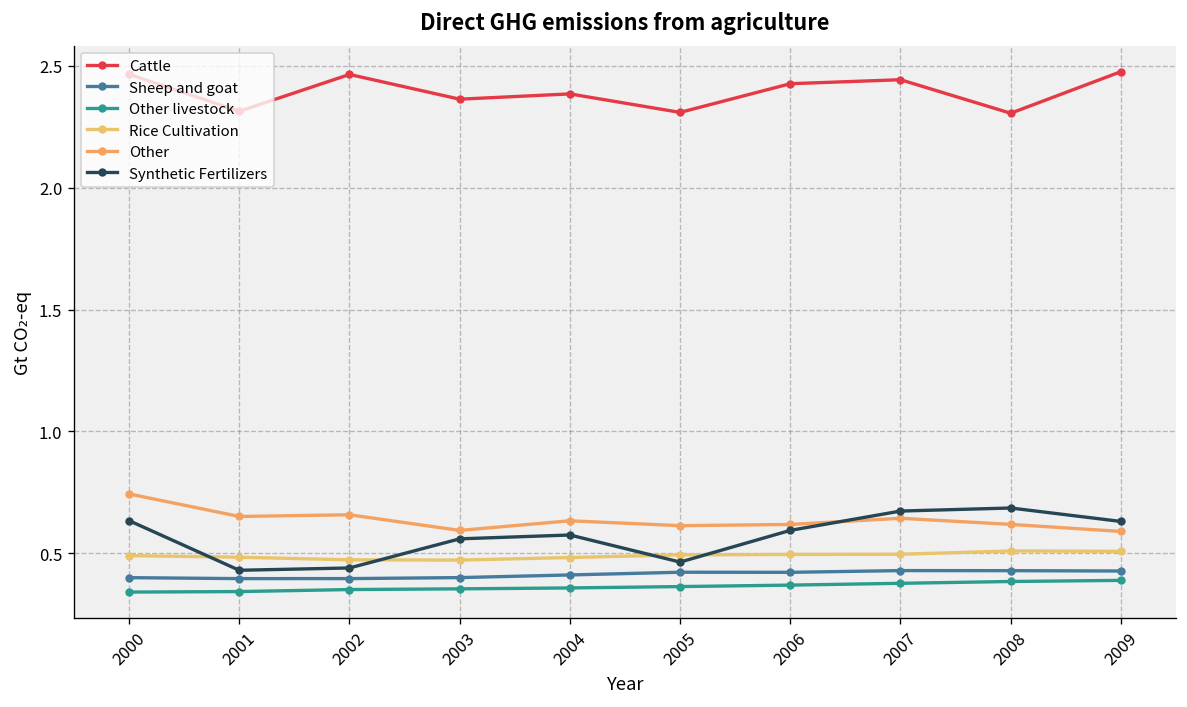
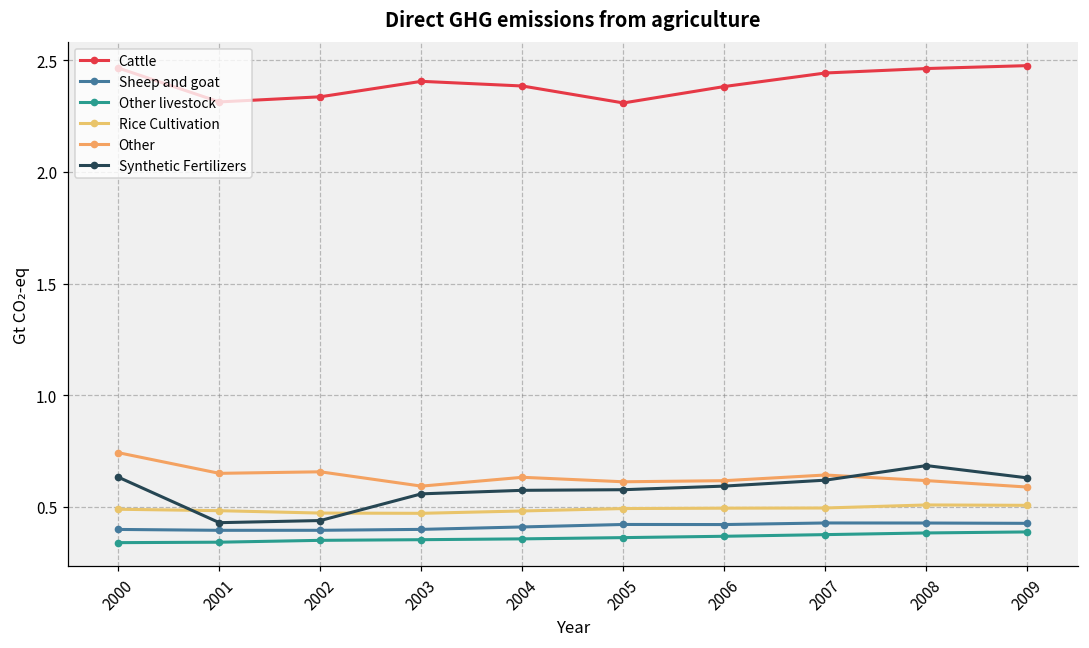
  {
    "Cattle": {
-     "2002": 2.46,
-     "2003": 2.36,
+     "2002": 2.34,
+     "2003": 2.41,
      "2004": 2.38,
      "2005": 2.31,
-     "2006": 2.43,
+     "2006": 2.38,
      "2007": 2.44,
-     "2008": 2.31,
+     "2008": 2.46,
      "2009": 2.48
    },
    "Synthetic Fertilizers": {
      "2000": 0.63,
      "2001": 0.43,
      "2002": 0.44,
      "2003": 0.56,
      "2004": 0.57,
-     "2005": 0.46,
+     "2005": 0.58,
      "2006": 0.59,
-     "2007": 0.67,
+     "2007": 0.62,
      "2008": 0.69,
      "2009": 0.63
    }
  }
